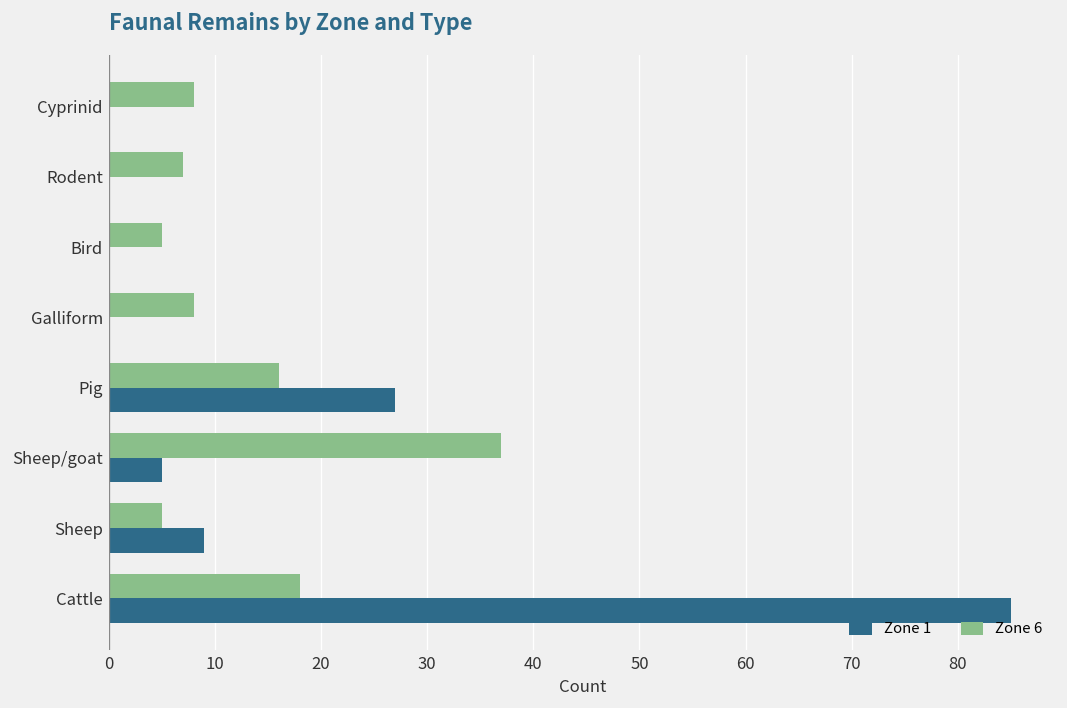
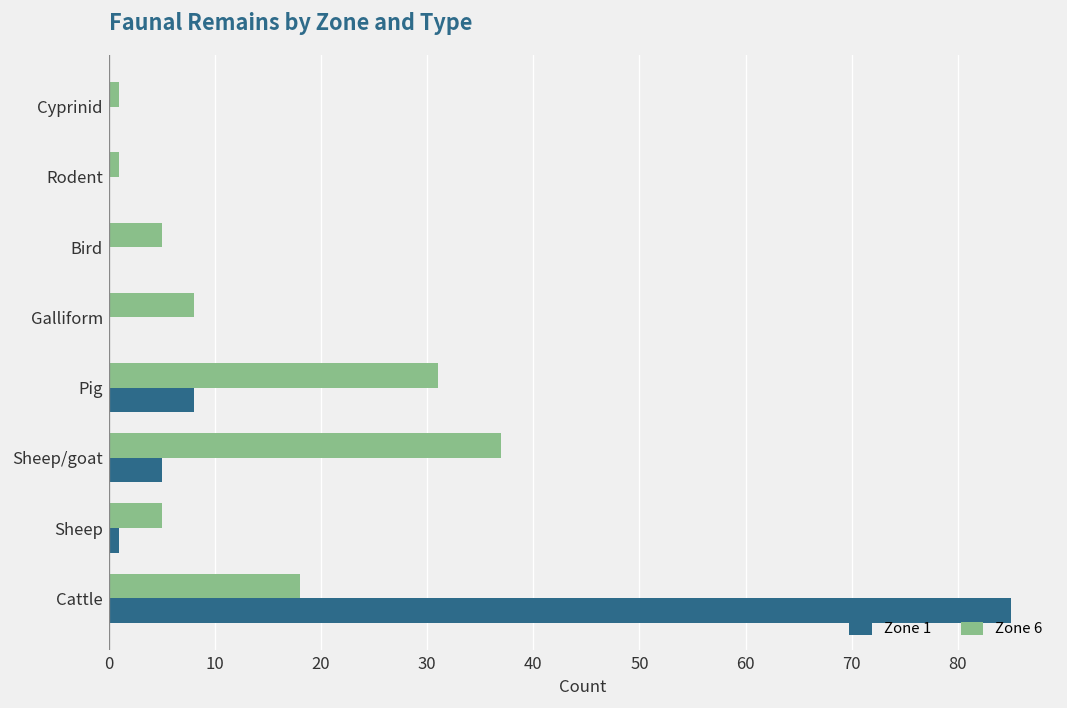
  {
    "Zone 1": {
      "Cyprinid": 0,
      "Rodent": 0,
      "Bird": 0,
      "Galliform": 0,
-     "Pig": 27,
+     "Pig": 8,
      "Sheep/goat": 5,
-     "Sheep": 9,
+     "Sheep": 1,
      "Cattle": 85
    },
    "Zone 6": {
-     "Cyprinid": 8,
-     "Rodent": 7,
+     "Cyprinid": 1,
+     "Rodent": 1,
      "Bird": 5,
      "Galliform": 8,
-     "Pig": 16,
+     "Pig": 31,
      "Sheep/goat": 37,
      "Sheep": 5,
      "Cattle": 18
    }
  }
